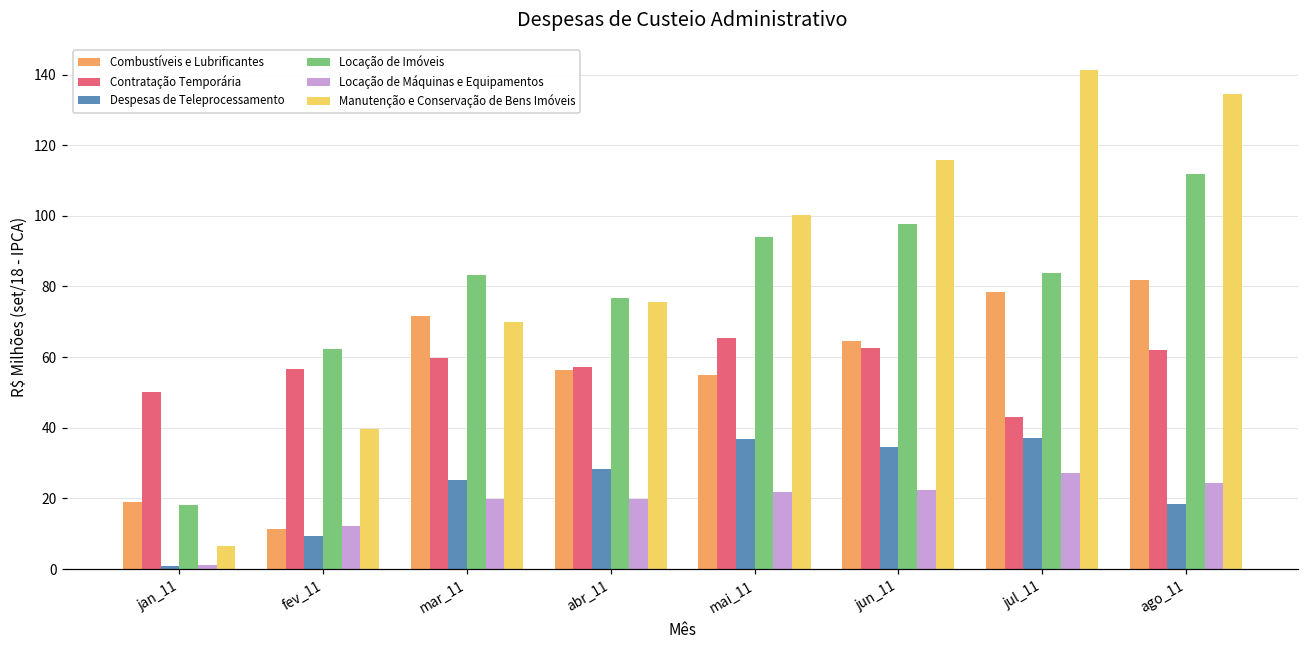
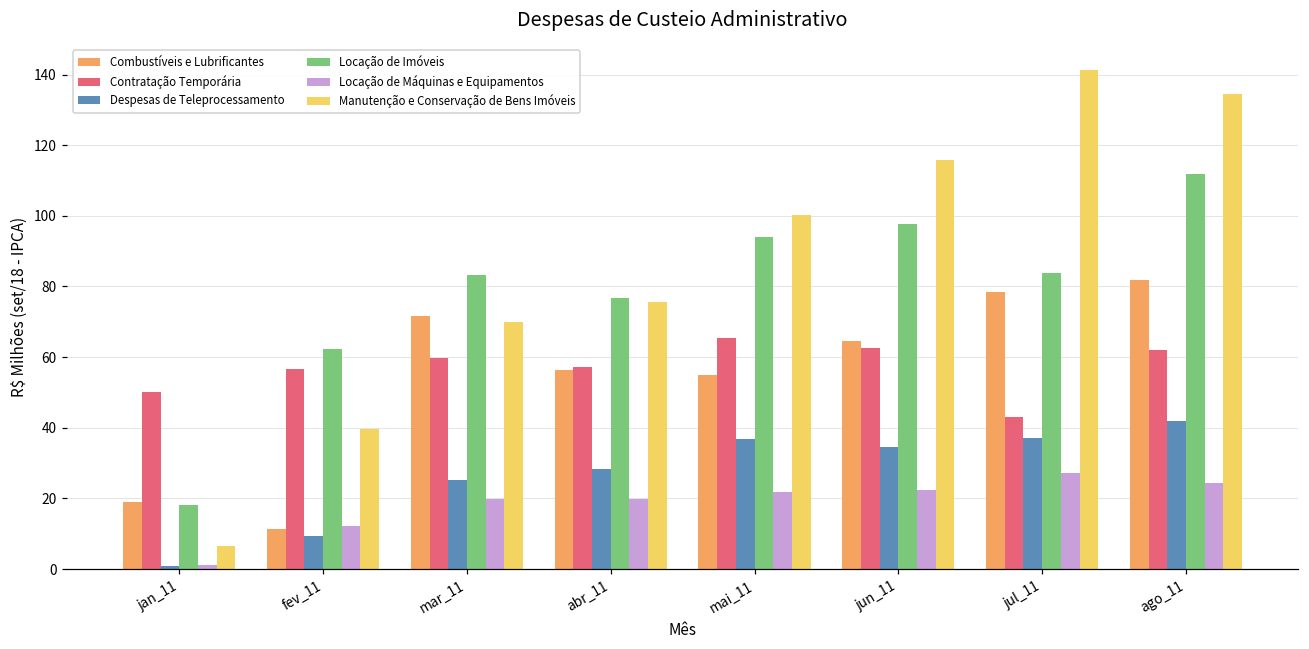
  {
    "Contratação Temporária": {
      "jan_11": 50,
      "fev_11": 57,
      "mar_11": 60,
      "abr_11": 57,
      "mai_11": 66,
      "jun_11": 63,
      "jul_11": 43,
      "ago_11": 62
    },
    "Despesas de Teleprocessamento": {
      "jan_11": 1,
      "fev_11": 9,
      "mar_11": 25,
      "abr_11": 28,
      "mai_11": 37,
      "jun_11": 35,
      "jul_11": 37,
-     "ago_11": 19
+     "ago_11": 42
    },
    "Locação de Imóveis": {
      "jan_11": 18,
      "fev_11": 62,
      "mar_11": 83,
      "abr_11": 77,
      "mai_11": 94,
      "jun_11": 98,
      "jul_11": 84,
      "ago_11": 112
    },
    "Locação de Máquinas e Equipamentos": {
      "jan_11": 1,
      "fev_11": 12,
      "mar_11": 20,
      "abr_11": 20,
      "mai_11": 22,
      "jun_11": 22,
      "jul_11": 27,
      "ago_11": 24
    }
  }
